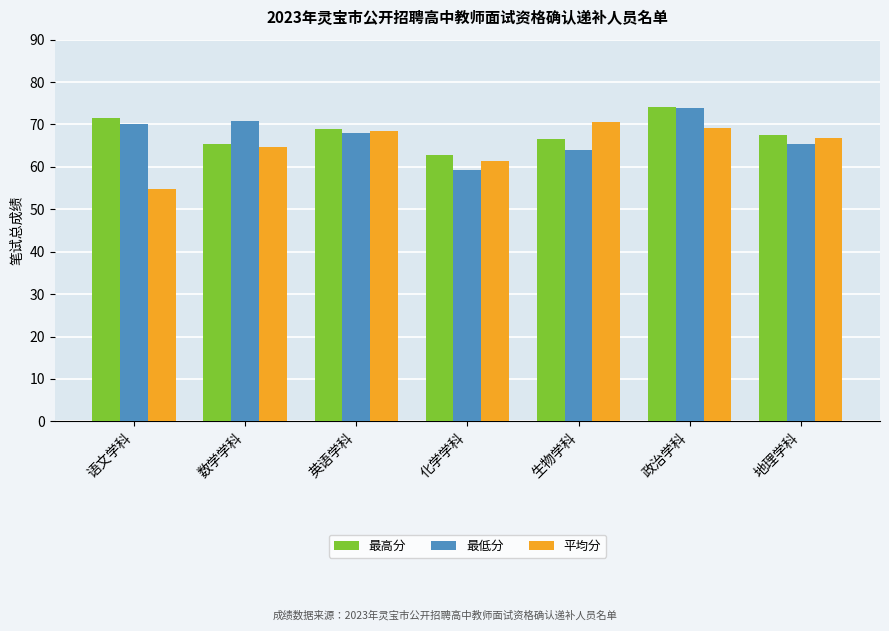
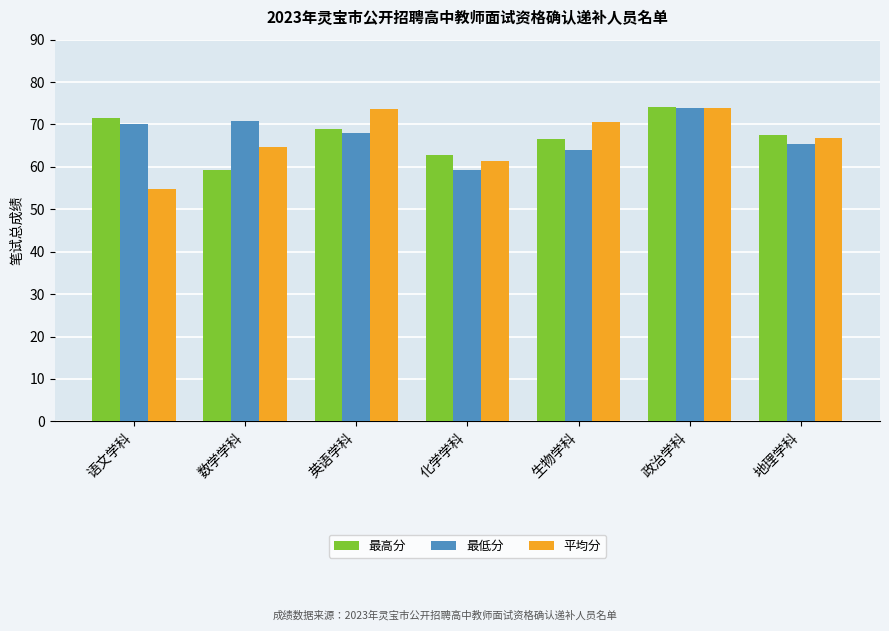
  {
    "最高分": {
      "语文学科": 72,
-     "数学学科": 65,
+     "数学学科": 59,
      "英语学科": 69,
      "化学学科": 63,
      "生物学科": 67,
      "政治学科": 74,
      "地理学科": 68
    },
    "最低分": {
      "语文学科": 70,
      "数学学科": 71,
      "英语学科": 68,
      "化学学科": 59,
      "生物学科": 64,
      "政治学科": 74,
      "地理学科": 65
    },
    "平均分": {
      "语文学科": 55,
      "数学学科": 65,
-     "英语学科": 68,
+     "英语学科": 74,
      "化学学科": 61,
      "生物学科": 71,
-     "政治学科": 69,
+     "政治学科": 74,
      "地理学科": 67
    }
  }
